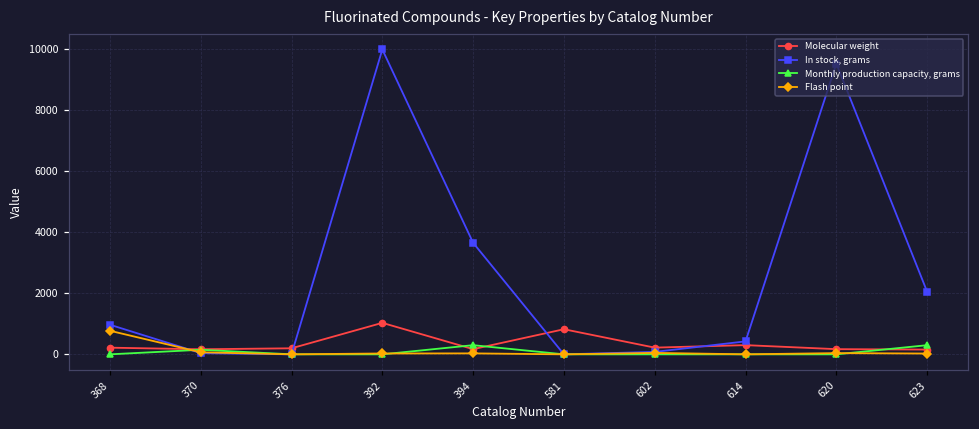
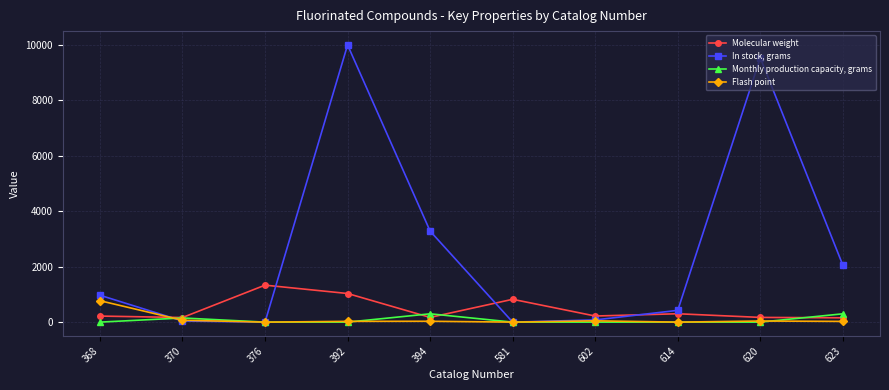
  {
    "Molecular weight": {
      "368": 200,
-     "376": 200,
+     "376": 1300,
      "392": 1000,
      "394": 200,
      "581": 800,
      "602": 200,
      "614": 300,
      "620": 200,
      "623": 200
    },
    "In stock, grams": {
      "368": 1000,
      "392": 10000,
-     "394": 3700,
+     "394": 3300,
      "614": 400,
      "623": 2100
    },
    "Monthly production capacity, grams": {
      "368": 0,
      "394": 300,
      "623": 300
    },
    "Flash point": {
      "368": 800,
      "394": 0,
      "623": 0
    }
  }
